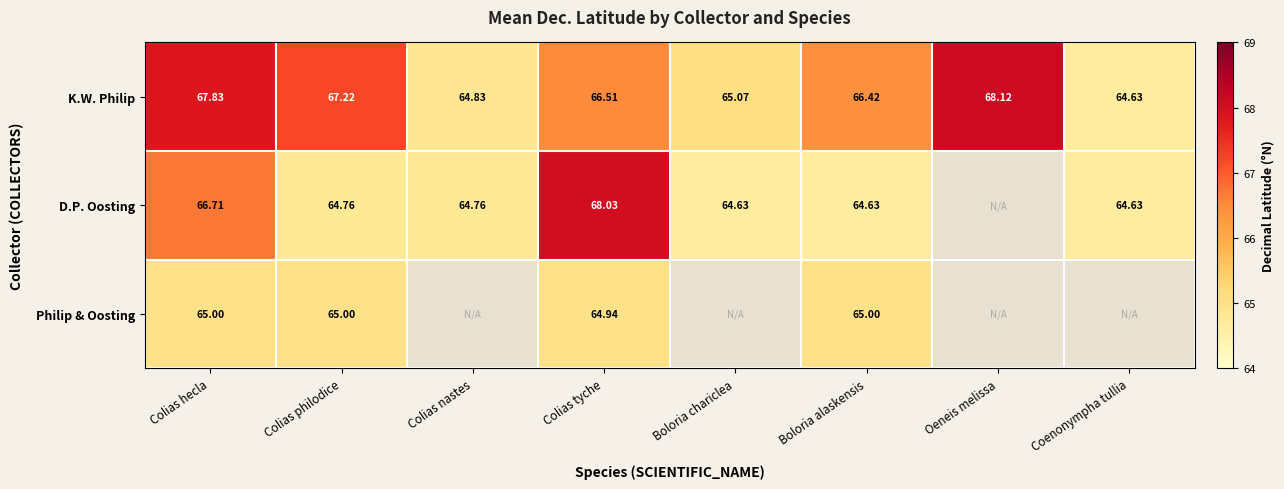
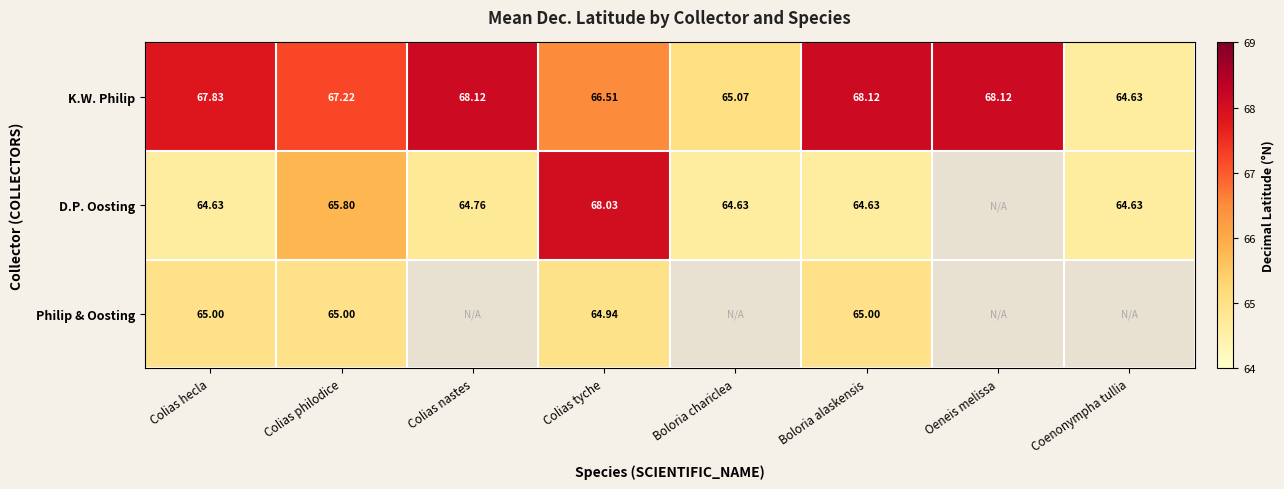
  {
    "K.W. Philip": {
      "Colias hecla": 67.83,
      "Colias philodice": 67.22,
-     "Colias nastes": 64.83,
+     "Colias nastes": 68.12,
      "Colias tyche": 66.51,
      "Boloria chariclea": 65.07,
-     "Boloria alaskensis": 66.42,
+     "Boloria alaskensis": 68.12,
      "Oeneis melissa": 68.12,
      "Coenonympha tullia": 64.63
    },
    "D.P. Oosting": {
-     "Colias hecla": 66.71,
-     "Colias philodice": 64.76,
+     "Colias hecla": 64.63,
+     "Colias philodice": 65.80,
      "Colias nastes": 64.76,
      "Colias tyche": 68.03,
      "Boloria chariclea": 64.63,
      "Boloria alaskensis": 64.63,
      "Coenonympha tullia": 64.63
    },
    "Philip & Oosting": {
      "Colias hecla": 65.00,
      "Colias philodice": 65.00,
      "Colias tyche": 64.94,
      "Boloria alaskensis": 65.00
    }
  }
